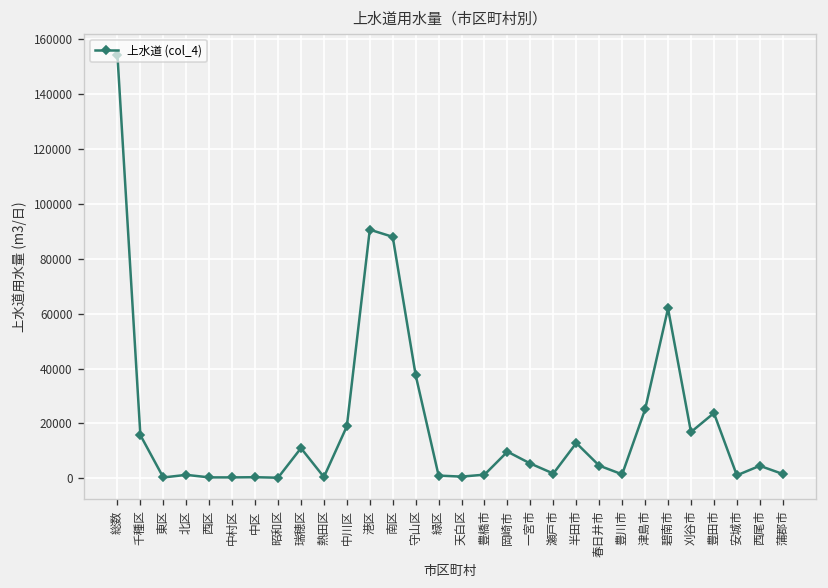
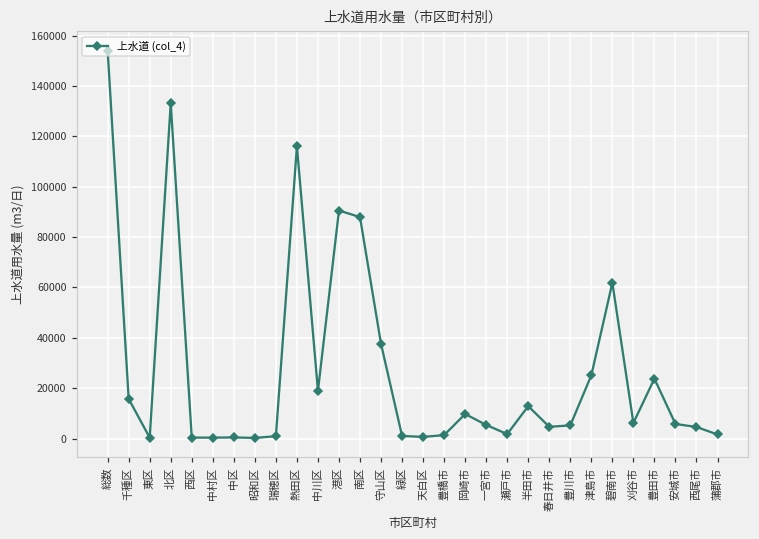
  {
    "千種区": 16000,
    "東区": 0,
-   "北区": 1000,
+   "北区": 133000,
    "西区": 0,
    "中村区": 0,
    "中区": 0,
    "昭和区": 0,
-   "瑞穂区": 11000,
-   "熱田区": 0,
+   "瑞穂区": 1000,
+   "熱田区": 116000,
    "中川区": 19000,
    "港区": 91000,
    "南区": 88000,
    "守山区": 38000,
    "緑区": 1000,
    "天白区": 1000,
    "豊橋市": 1000,
    "岡崎市": 10000,
    "一宮市": 5000,
    "瀬戸市": 2000,
    "半田市": 13000,
    "春日井市": 5000,
-   "豊川市": 1000,
+   "豊川市": 5000,
    "津島市": 25000,
    "碧南市": 62000,
-   "刈谷市": 17000,
+   "刈谷市": 6000,
    "豊田市": 24000,
-   "安城市": 1000,
+   "安城市": 6000,
    "西尾市": 5000,
    "蒲郡市": 2000
  }
